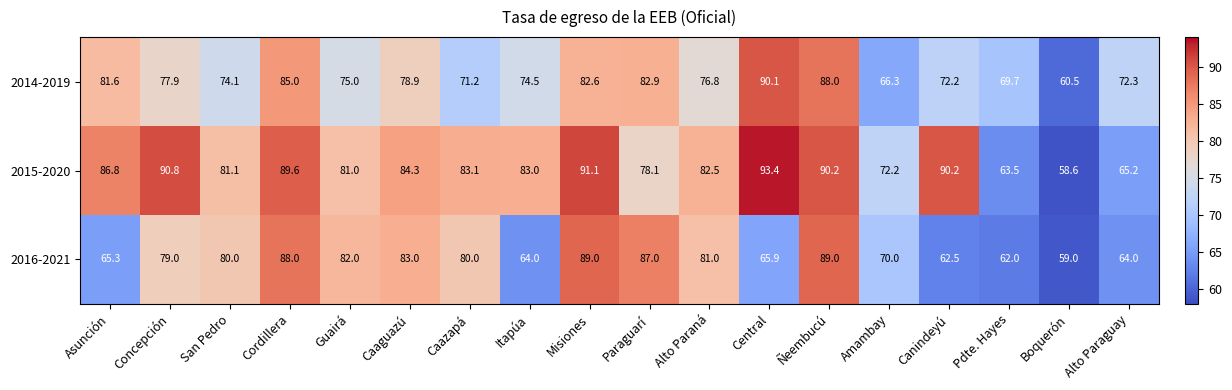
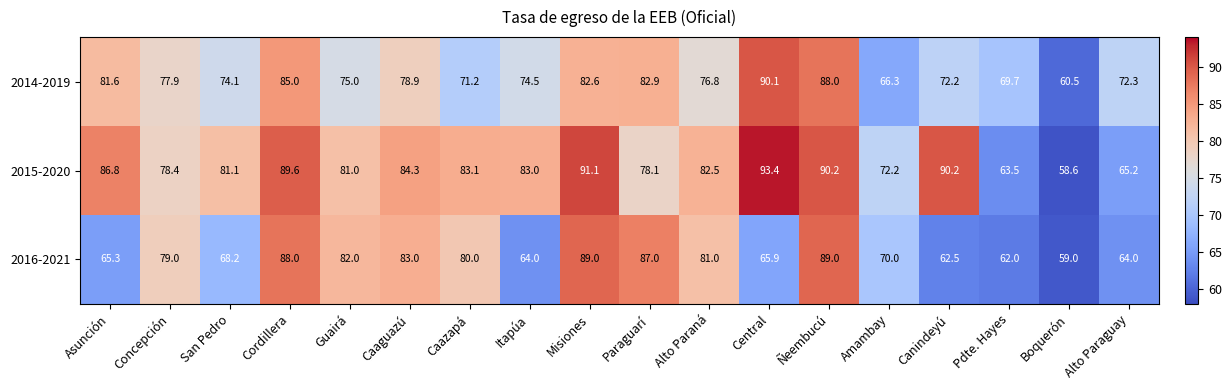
  {
    "2014-2019": {
      "Asunción": 81.6,
      "Concepción": 77.9,
      "San Pedro": 74.1,
      "Cordillera": 85.0,
      "Guairá": 75.0,
      "Caaguazú": 78.9,
      "Caazapá": 71.2,
      "Itapúa": 74.5,
      "Misiones": 82.6,
      "Paraguarí": 82.9,
      "Alto Paraná": 76.8,
      "Central": 90.1,
      "Ñeembucú": 88.0,
      "Amambay": 66.3,
      "Canindeyú": 72.2,
      "Pdte. Hayes": 69.7,
      "Boquerón": 60.5,
      "Alto Paraguay": 72.3
    },
    "2015-2020": {
      "Asunción": 86.8,
-     "Concepción": 90.8,
+     "Concepción": 78.4,
      "San Pedro": 81.1,
      "Cordillera": 89.6,
      "Guairá": 81.0,
      "Caaguazú": 84.3,
      "Caazapá": 83.1,
      "Itapúa": 83.0,
      "Misiones": 91.1,
      "Paraguarí": 78.1,
      "Alto Paraná": 82.5,
      "Central": 93.4,
      "Ñeembucú": 90.2,
      "Amambay": 72.2,
      "Canindeyú": 90.2,
      "Pdte. Hayes": 63.5,
      "Boquerón": 58.6,
      "Alto Paraguay": 65.2
    },
    "2016-2021": {
      "Asunción": 65.3,
      "Concepción": 79.0,
-     "San Pedro": 80.0,
+     "San Pedro": 68.2,
      "Cordillera": 88.0,
      "Guairá": 82.0,
      "Caaguazú": 83.0,
      "Caazapá": 80.0,
      "Itapúa": 64.0,
      "Misiones": 89.0,
      "Paraguarí": 87.0,
      "Alto Paraná": 81.0,
      "Central": 65.9,
      "Ñeembucú": 89.0,
      "Amambay": 70.0,
      "Canindeyú": 62.5,
      "Pdte. Hayes": 62.0,
      "Boquerón": 59.0,
      "Alto Paraguay": 64.0
    }
  }
